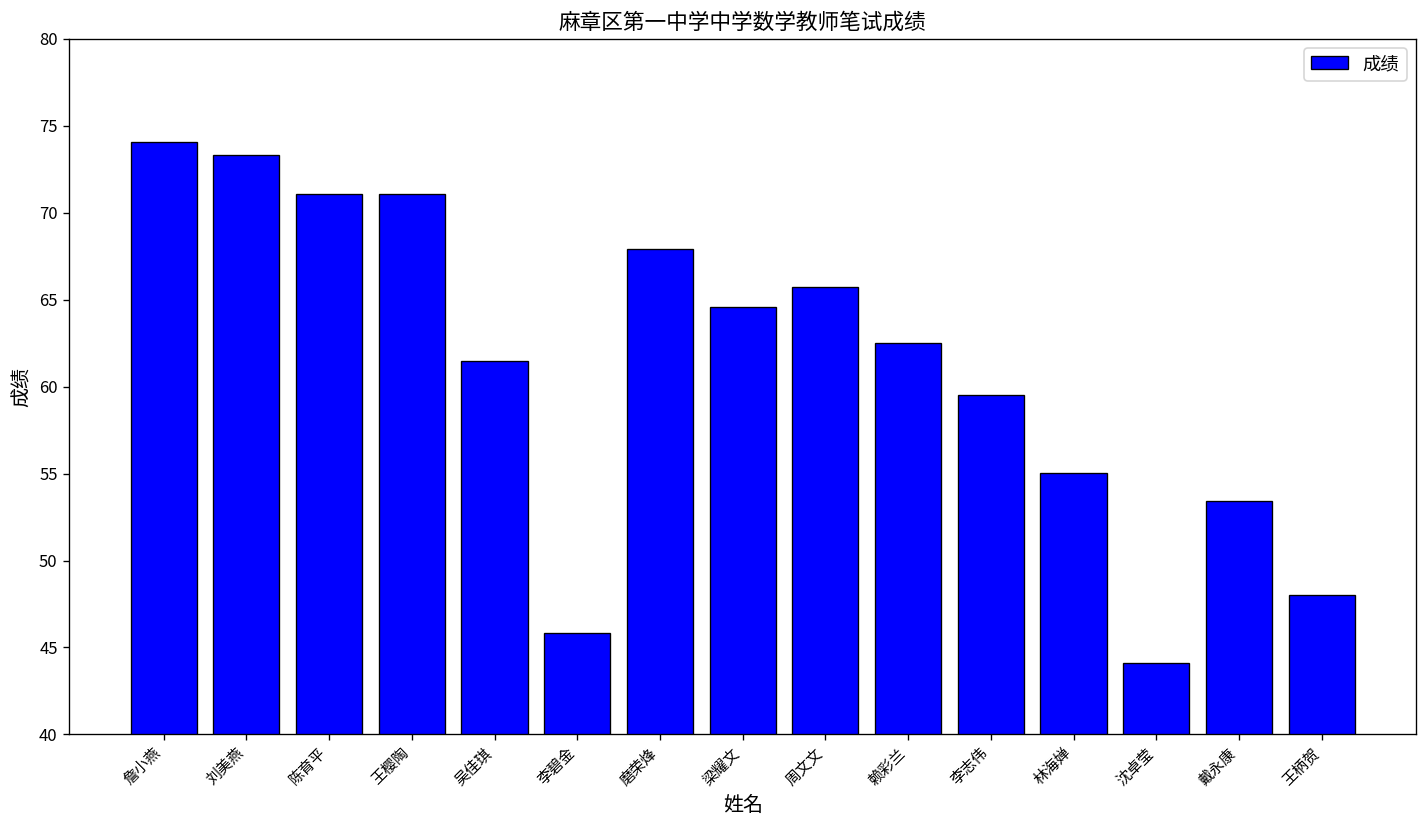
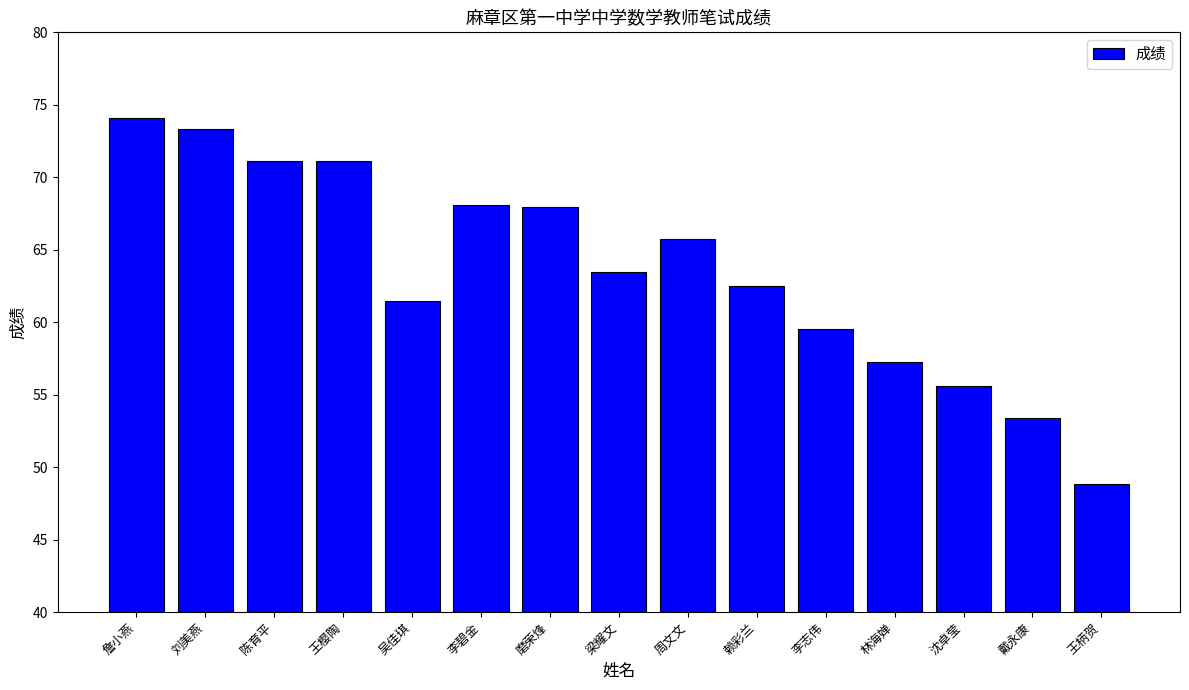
  {
    "詹小燕": 74.1,
    "刘美燕": 73.3,
    "陈育平": 71.1,
    "王樱陶": 71.1,
    "吴佳琪": 61.5,
-   "李碧金": 45.8,
+   "李碧金": 68.1,
    "磨荣烽": 67.9,
-   "梁耀文": 64.6,
+   "梁耀文": 63.5,
    "周文文": 65.7,
    "赖彩兰": 62.5,
    "李志伟": 59.5,
-   "林海婵": 55.1,
-   "沈卓莹": 44.1,
+   "林海婵": 57.2,
+   "沈卓莹": 55.6,
    "戴永康": 53.4,
-   "王柄贺": 48.0
+   "王柄贺": 48.8
  }
